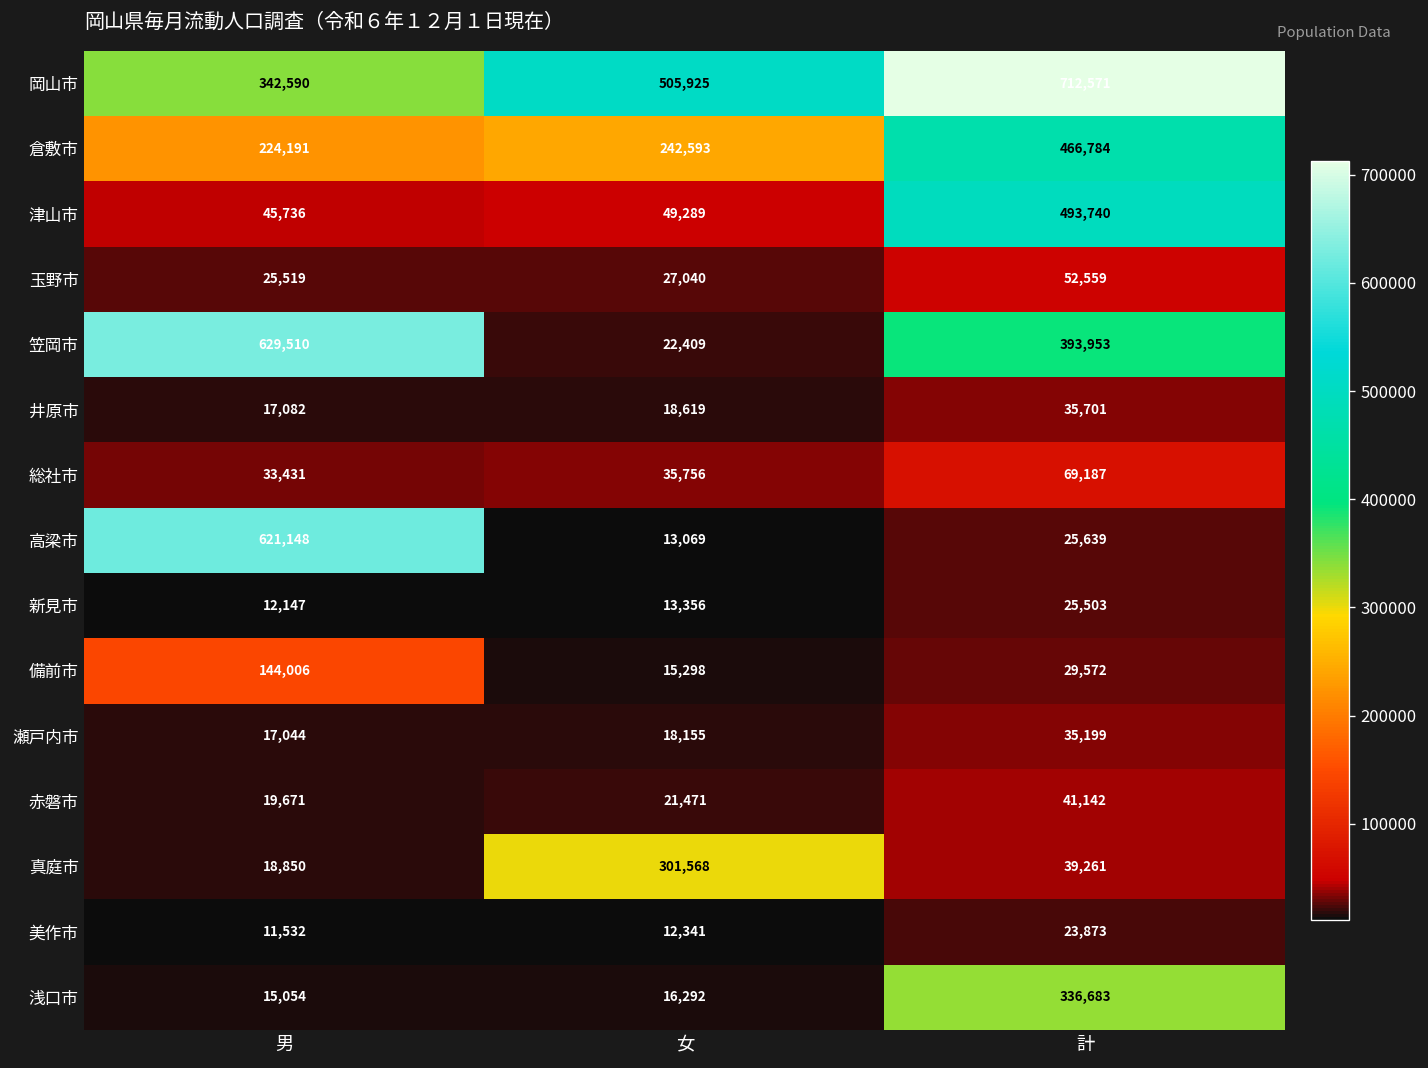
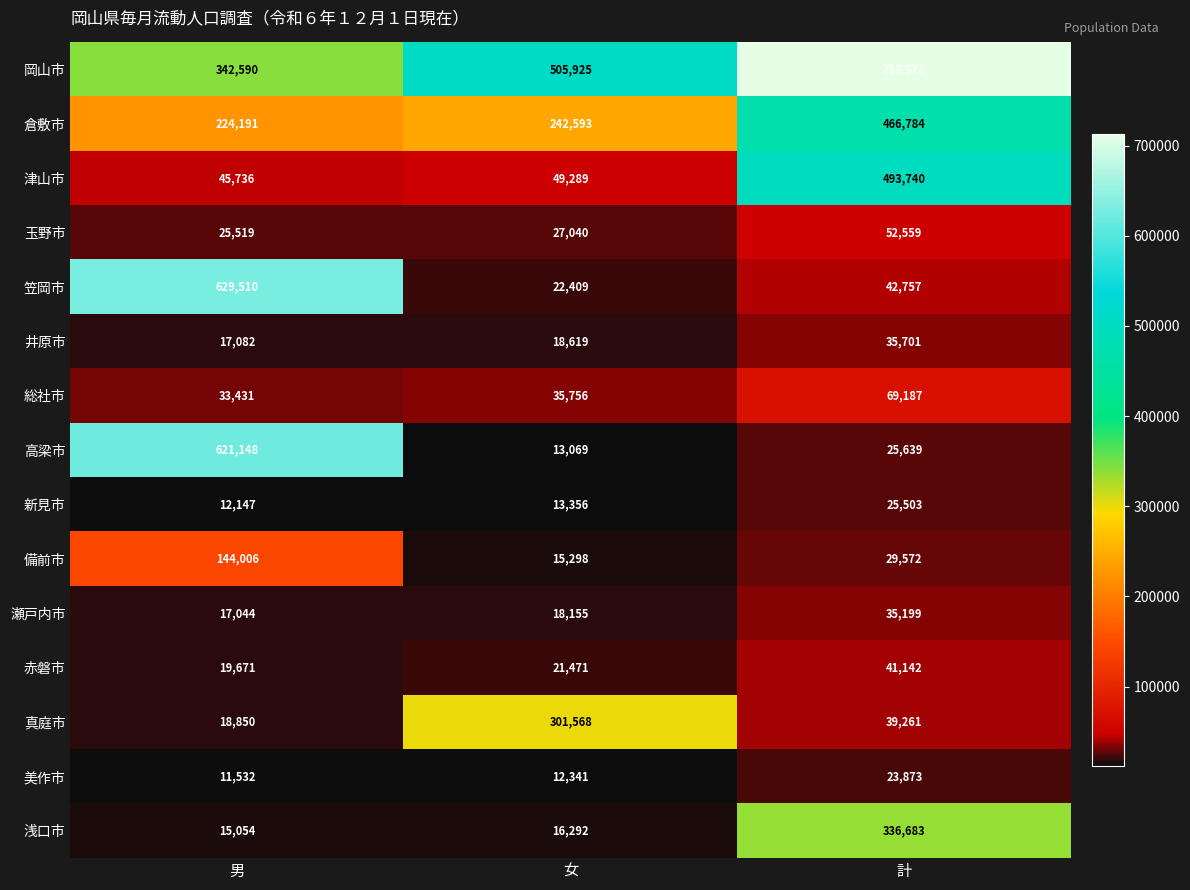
  {
    "岡山市": {
      "男": "342,590",
      "女": "505,925"
    },
    "倉敷市": {
      "男": "224,191",
      "女": "242,593",
      "計": "466,784"
    },
    "津山市": {
      "男": "45,736",
      "女": "49,289",
      "計": "493,740"
    },
    "玉野市": {
      "男": "25,519",
      "女": "27,040",
      "計": "52,559"
    },
    "笠岡市": {
      "男": "629,510",
      "女": "22,409",
-     "計": "393,953"
+     "計": "42,757"
    },
    "井原市": {
      "男": "17,082",
      "女": "18,619",
      "計": "35,701"
    },
    "総社市": {
      "男": "33,431",
      "女": "35,756",
      "計": "69,187"
    },
    "高梁市": {
      "男": "621,148",
      "女": "13,069",
      "計": "25,639"
    },
    "新見市": {
      "男": "12,147",
      "女": "13,356",
      "計": "25,503"
    },
    "備前市": {
      "男": "144,006",
      "女": "15,298",
      "計": "29,572"
    },
    "瀬戸内市": {
      "男": "17,044",
      "女": "18,155",
      "計": "35,199"
    },
    "赤磐市": {
      "男": "19,671",
      "女": "21,471",
      "計": "41,142"
    },
    "真庭市": {
      "男": "18,850",
      "女": "301,568",
      "計": "39,261"
    },
    "美作市": {
      "男": "11,532",
      "女": "12,341",
      "計": "23,873"
    },
    "浅口市": {
      "男": "15,054",
      "女": "16,292",
      "計": "336,683"
    }
  }
